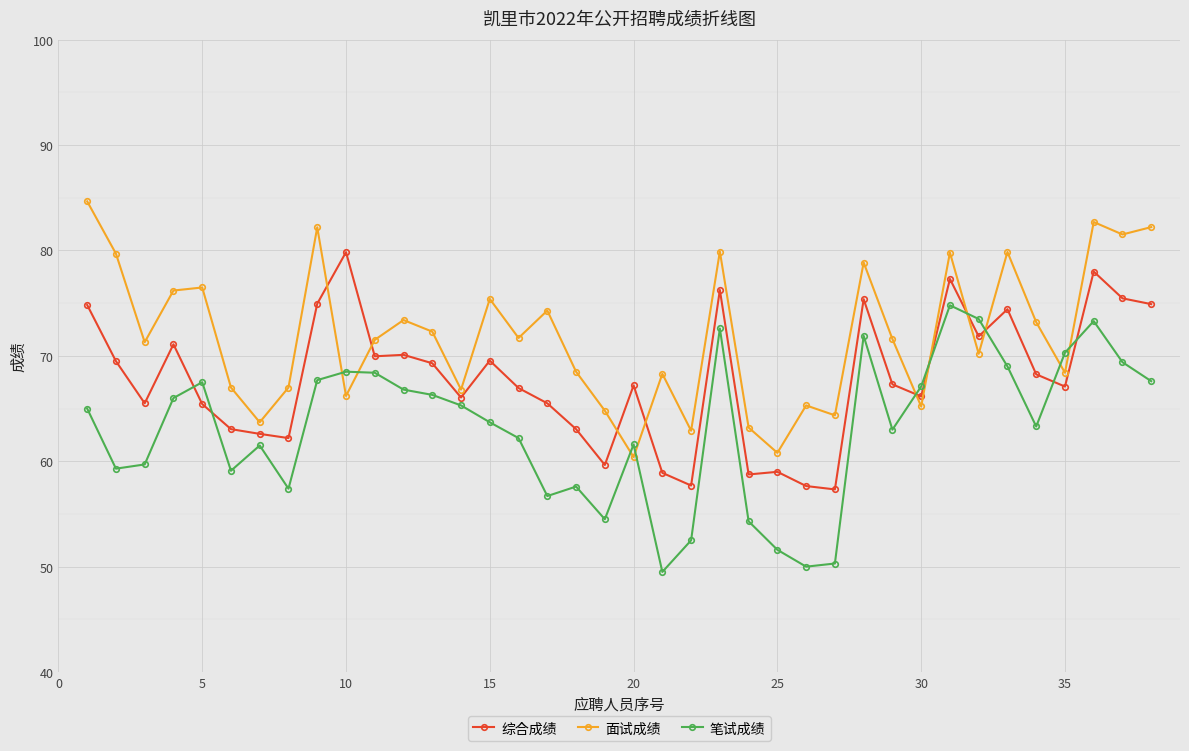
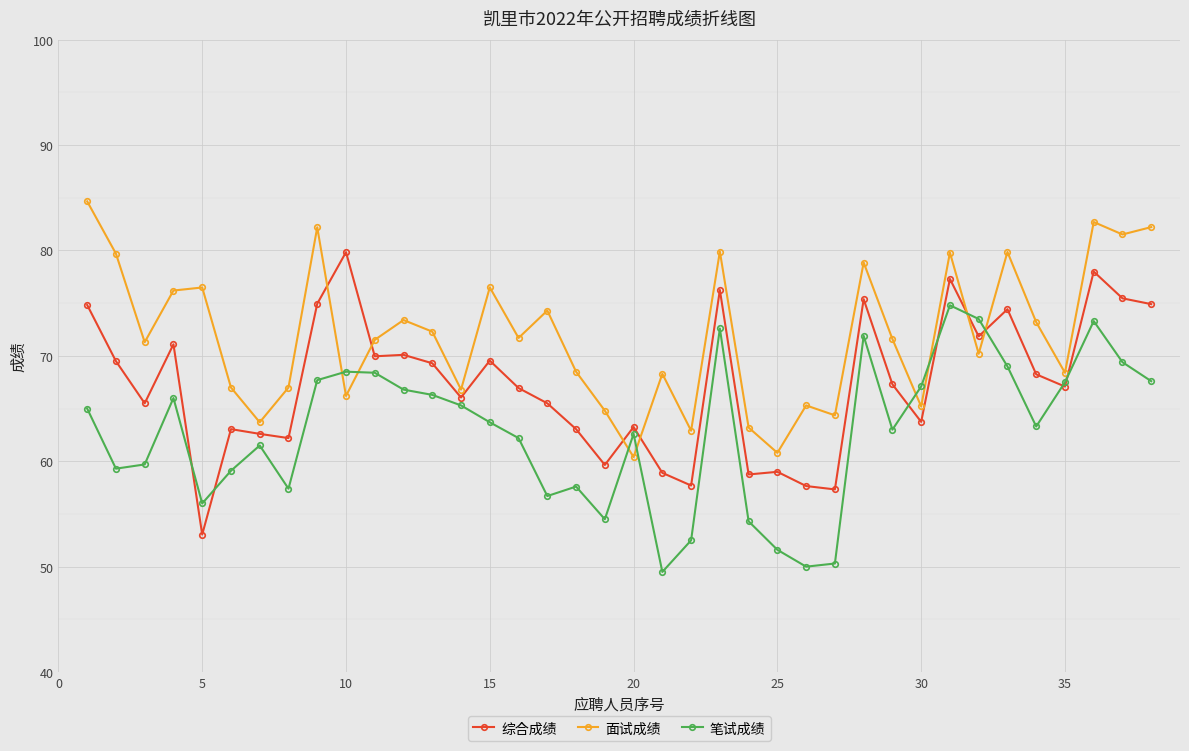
  {
    "综合成绩": {
-     "5": 65.4,
+     "5": 53.1,
      "10": 79.8,
      "15": 69.6,
-     "20": 67.2,
+     "20": 63.3,
      "25": 59.0,
-     "30": 66.2,
+     "30": 63.7,
      "35": 67.1
    },
    "面试成绩": {
      "5": 76.5,
      "10": 66.2,
-     "15": 75.4,
+     "15": 76.5,
      "20": 60.4,
      "25": 60.8,
      "30": 65.2,
      "35": 68.4
    },
    "笔试成绩": {
-     "5": 67.5,
+     "5": 56.0,
      "10": 68.5,
      "15": 63.7,
-     "20": 61.6,
+     "20": 62.6,
      "25": 51.6,
      "30": 67.1,
-     "35": 70.3
+     "35": 67.5
    }
  }
